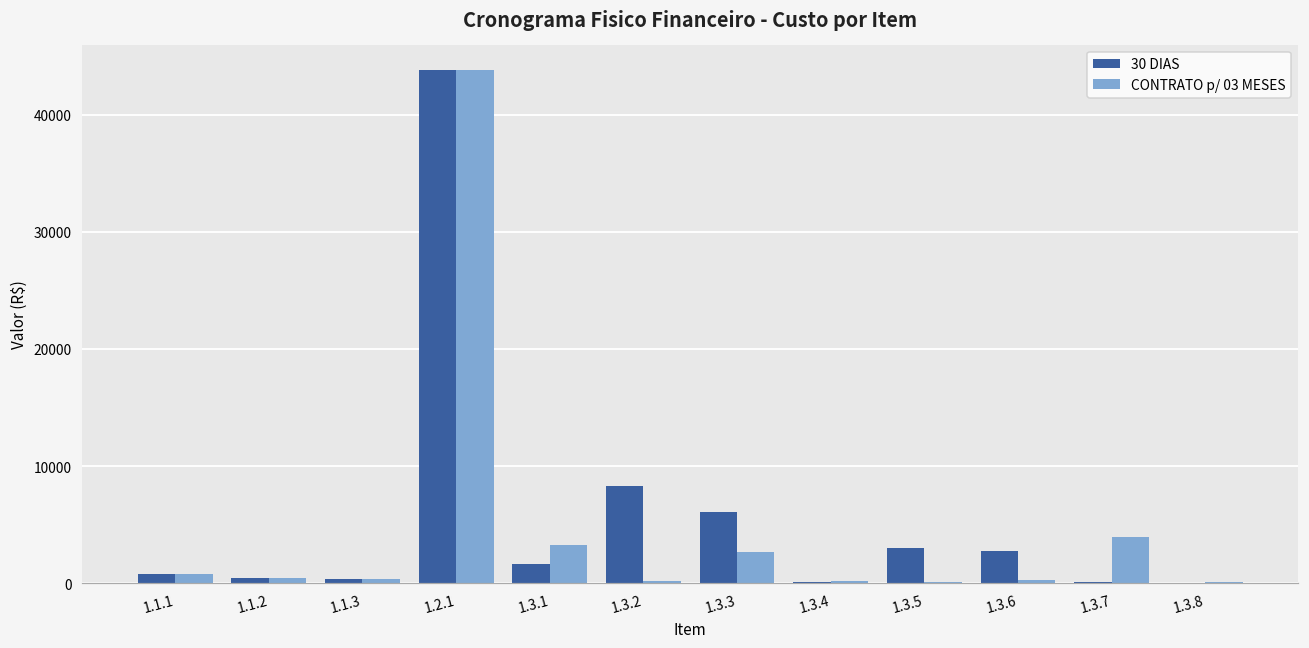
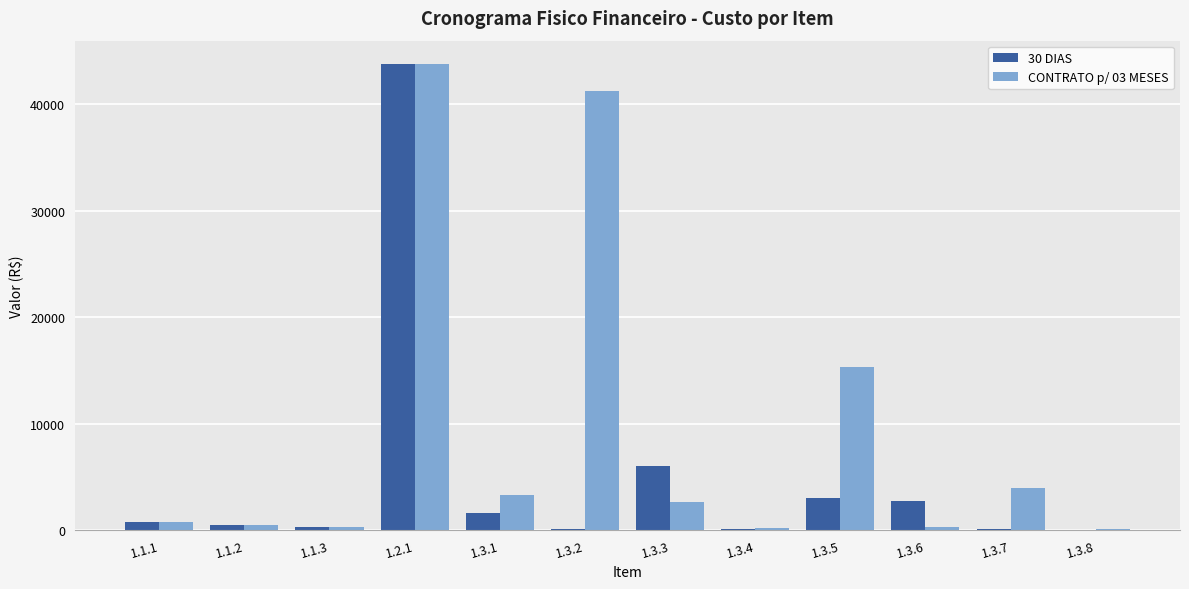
  {
    "30 DIAS": {
      "1.1.1": 800,
      "1.1.2": 500,
      "1.1.3": 300,
      "1.2.1": 43800,
      "1.3.1": 1600,
-     "1.3.2": 8300,
+     "1.3.2": 100,
      "1.3.3": 6100,
      "1.3.5": 3000,
      "1.3.6": 2700
    },
    "CONTRATO p/ 03 MESES": {
      "1.1.1": 800,
      "1.1.2": 500,
      "1.1.3": 300,
      "1.2.1": 43800,
      "1.3.1": 3300,
-     "1.3.2": 200,
+     "1.3.2": 41200,
      "1.3.3": 2600,
-     "1.3.5": 100,
+     "1.3.5": 15300,
      "1.3.6": 300,
      "1.3.7": 4000
    }
  }
